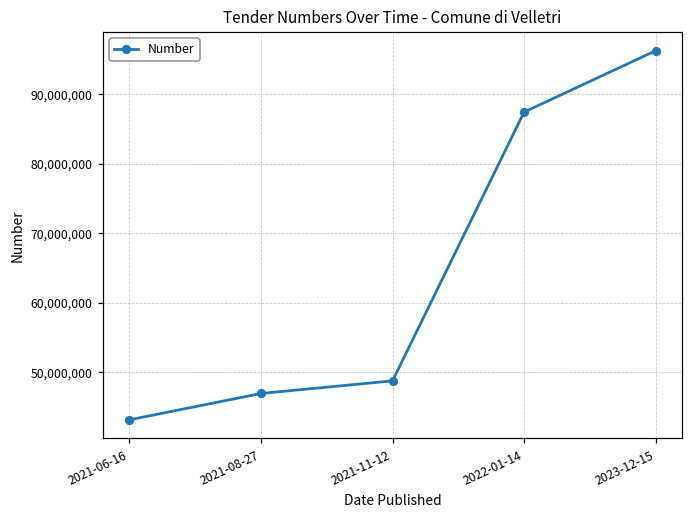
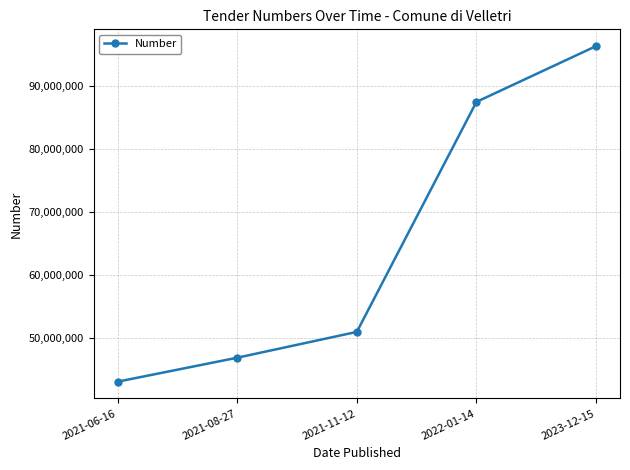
  {
    "2021-06-16": "43,000,000",
    "2021-08-27": "47,000,000",
-   "2021-11-12": "49,000,000",
+   "2021-11-12": "51,000,000",
    "2022-01-14": "87,000,000",
    "2023-12-15": "96,000,000"
  }
